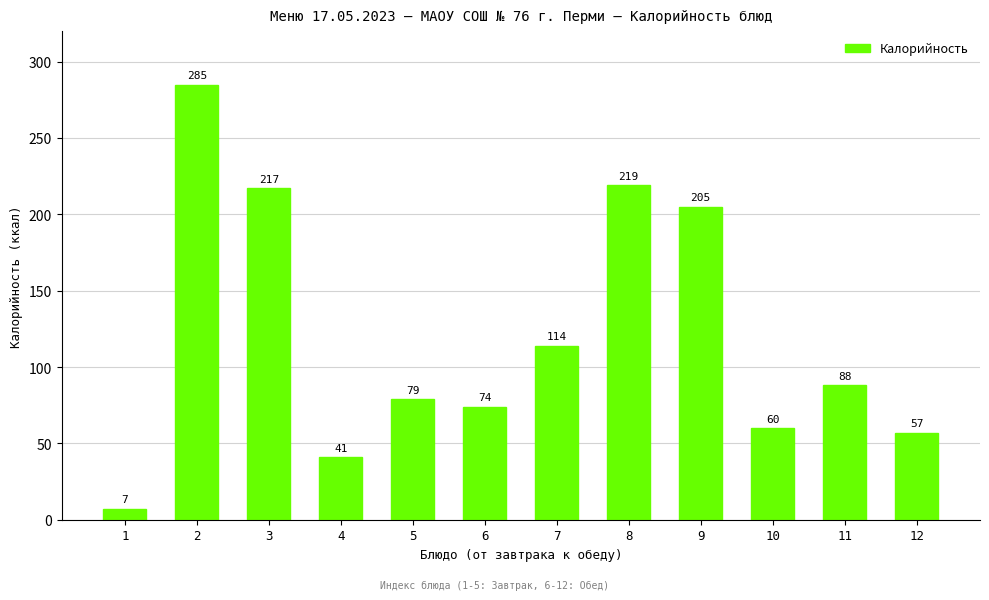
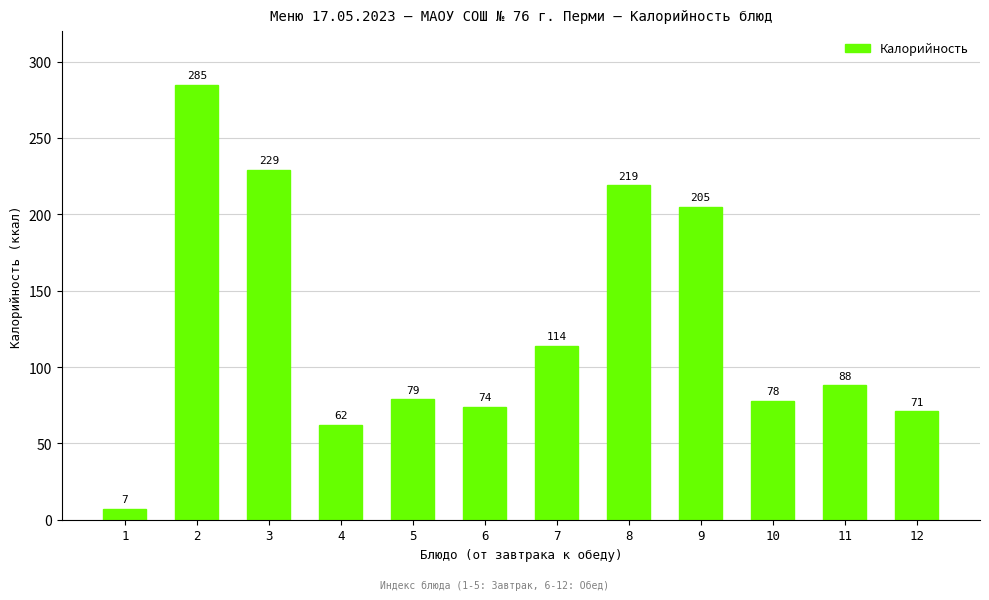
  {
    "1": 7,
    "2": 285,
-   "3": 217,
-   "4": 41,
+   "3": 229,
+   "4": 62,
    "5": 79,
    "6": 74,
    "7": 114,
    "8": 219,
    "9": 205,
-   "10": 60,
+   "10": 78,
    "11": 88,
-   "12": 57
+   "12": 71
  }
